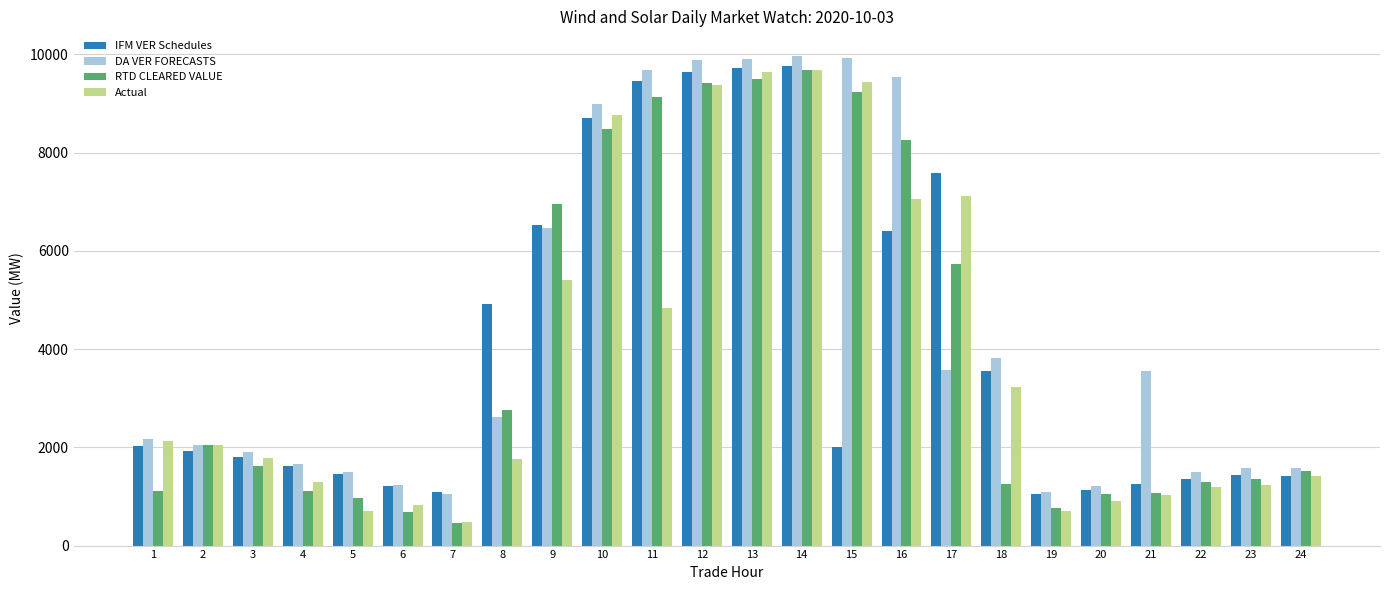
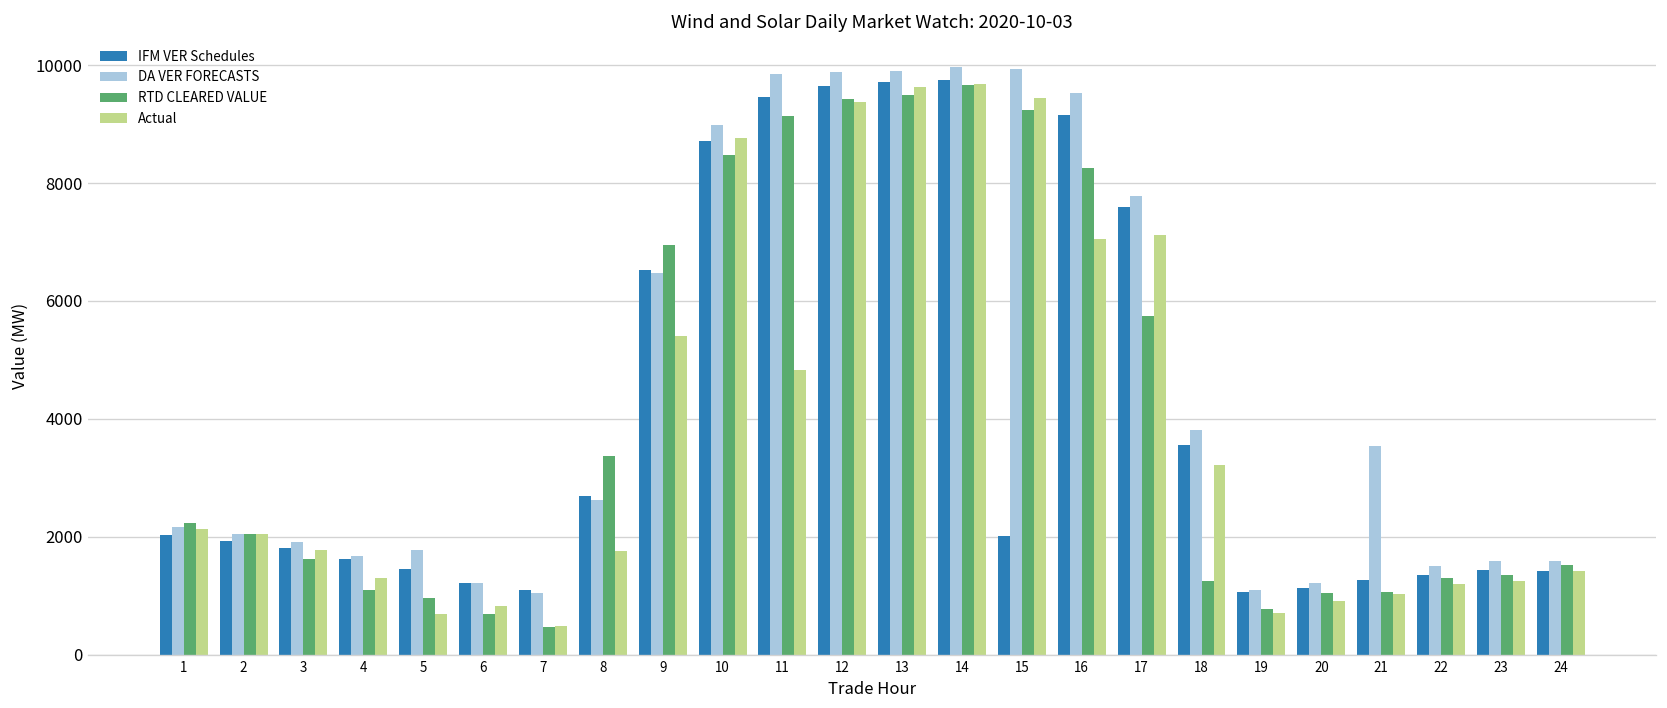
  {
    "IFM VER Schedules": {
      "1": 2000,
      "2": 1900,
      "3": 1800,
      "4": 1600,
      "5": 1500,
      "6": 1200,
      "7": 1100,
-     "8": 4900,
+     "8": 2700,
      "9": 6500,
      "10": 8700,
      "11": 9500,
      "12": 9600,
      "13": 9700,
      "14": 9800,
      "15": 2000,
-     "16": 6400,
+     "16": 9200,
      "17": 7600,
      "18": 3600,
      "19": 1100,
      "20": 1100,
      "21": 1300,
      "22": 1400,
      "23": 1400,
      "24": 1400
    },
    "DA VER FORECASTS": {
      "1": 2200,
      "2": 2100,
      "3": 1900,
      "4": 1700,
-     "5": 1500,
+     "5": 1800,
      "6": 1200,
      "7": 1100,
      "8": 2600,
      "9": 6500,
      "10": 9000,
-     "11": 9700,
+     "11": 9900,
      "12": 9900,
      "13": 9900,
      "14": 10000,
      "15": 9900,
      "16": 9500,
-     "17": 3600,
+     "17": 7800,
      "18": 3800,
      "19": 1100,
      "20": 1200,
      "21": 3500,
      "22": 1500,
      "23": 1600,
      "24": 1600
    },
    "RTD CLEARED VALUE": {
-     "1": 1100,
+     "1": 2200,
      "2": 2000,
      "3": 1600,
      "4": 1100,
      "5": 1000,
      "6": 700,
      "7": 500,
-     "8": 2800,
+     "8": 3400,
      "9": 6900,
      "10": 8500,
      "11": 9100,
      "12": 9400,
      "13": 9500,
      "14": 9700,
      "15": 9200,
      "16": 8300,
      "17": 5700,
      "18": 1200,
      "19": 800,
      "20": 1000,
      "21": 1100,
      "22": 1300,
      "23": 1300,
      "24": 1500
    },
    "Actual": {
      "1": 2100,
      "2": 2100,
      "3": 1800,
      "4": 1300,
      "5": 700,
      "6": 800,
      "7": 500,
      "8": 1800,
      "9": 5400,
      "10": 8800,
      "11": 4800,
      "12": 9400,
      "13": 9600,
      "14": 9700,
      "15": 9400,
      "16": 7100,
      "17": 7100,
      "18": 3200,
      "19": 700,
      "20": 900,
      "21": 1000,
      "22": 1200,
      "23": 1200,
      "24": 1400
    }
  }
